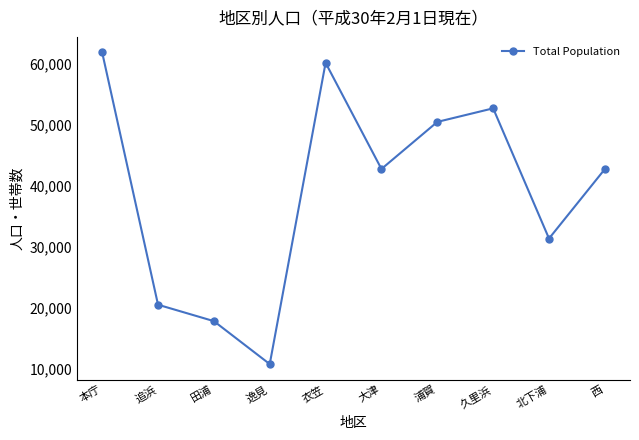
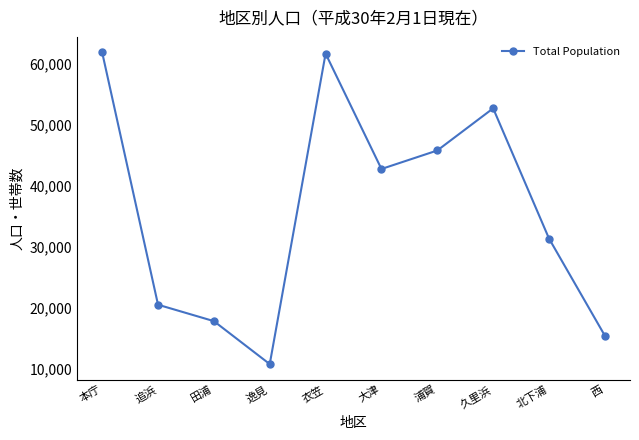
  {
    "本庁": "62,000",
    "追浜": "21,000",
    "田浦": "18,000",
    "逸見": "11,000",
-   "衣笠": "60,000",
+   "衣笠": "62,000",
    "大津": "43,000",
-   "浦賀": "51,000",
+   "浦賀": "46,000",
    "久里浜": "53,000",
    "北下浦": "31,000",
-   "西": "43,000"
+   "西": "15,000"
  }
